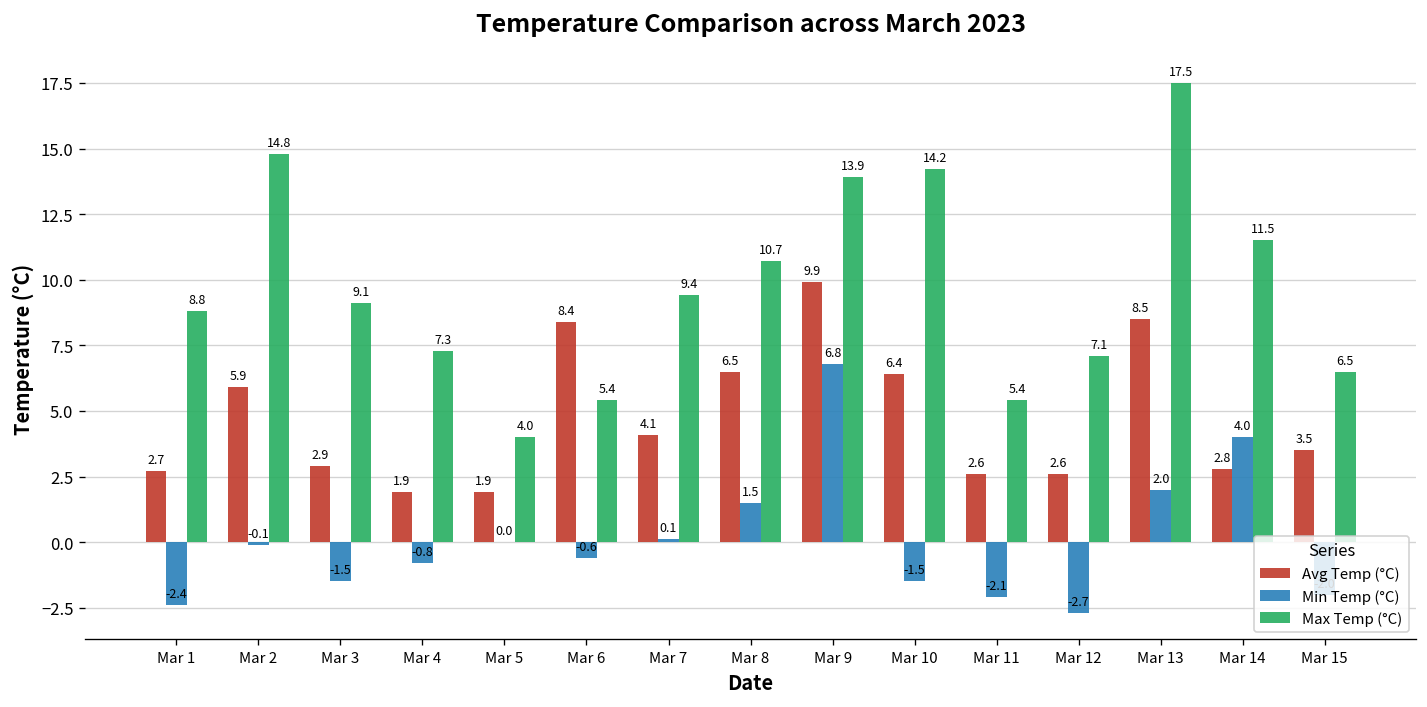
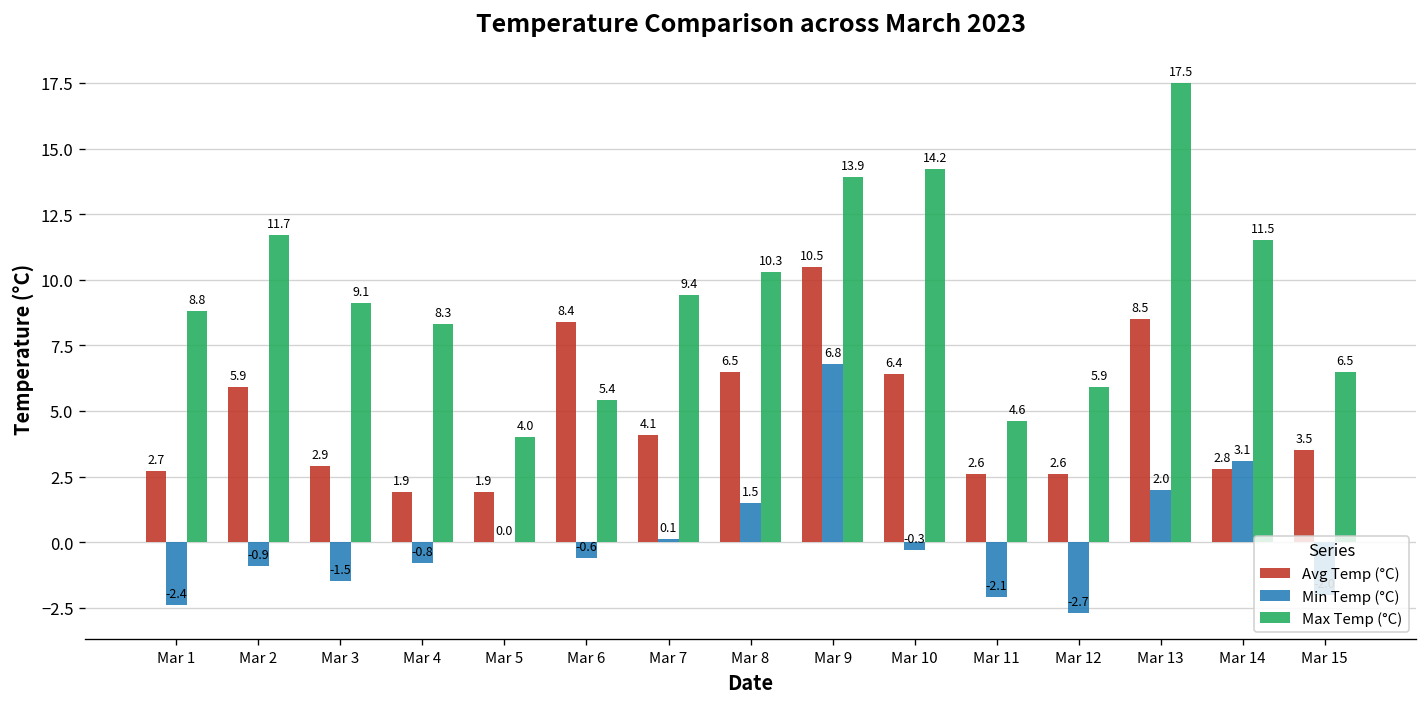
  {
    "Avg Temp (°C)": {
      "Mar 1": 2.7,
      "Mar 2": 5.9,
      "Mar 3": 2.9,
      "Mar 4": 1.9,
      "Mar 5": 1.9,
      "Mar 6": 8.4,
      "Mar 7": 4.1,
      "Mar 8": 6.5,
-     "Mar 9": 9.9,
+     "Mar 9": 10.5,
      "Mar 10": 6.4,
      "Mar 11": 2.6,
      "Mar 12": 2.6,
      "Mar 13": 8.5,
      "Mar 14": 2.8,
      "Mar 15": 3.5
    },
    "Min Temp (°C)": {
      "Mar 1": -2.4,
-     "Mar 2": -0.1,
+     "Mar 2": -0.9,
      "Mar 3": -1.5,
      "Mar 4": -0.8,
      "Mar 5": 0.0,
      "Mar 6": -0.6,
      "Mar 7": 0.1,
      "Mar 8": 1.5,
      "Mar 9": 6.8,
-     "Mar 10": -1.5,
+     "Mar 10": -0.3,
      "Mar 11": -2.1,
      "Mar 12": -2.7,
      "Mar 13": 2.0,
-     "Mar 14": 4.0
+     "Mar 14": 3.1
    },
    "Max Temp (°C)": {
      "Mar 1": 8.8,
-     "Mar 2": 14.8,
+     "Mar 2": 11.7,
      "Mar 3": 9.1,
-     "Mar 4": 7.3,
+     "Mar 4": 8.3,
      "Mar 5": 4.0,
      "Mar 6": 5.4,
      "Mar 7": 9.4,
-     "Mar 8": 10.7,
+     "Mar 8": 10.3,
      "Mar 9": 13.9,
      "Mar 10": 14.2,
-     "Mar 11": 5.4,
-     "Mar 12": 7.1,
+     "Mar 11": 4.6,
+     "Mar 12": 5.9,
      "Mar 13": 17.5,
      "Mar 14": 11.5,
      "Mar 15": 6.5
    }
  }
